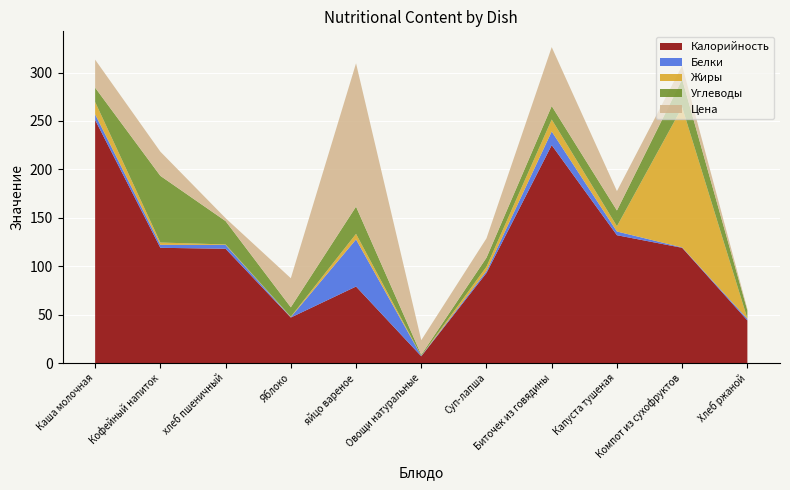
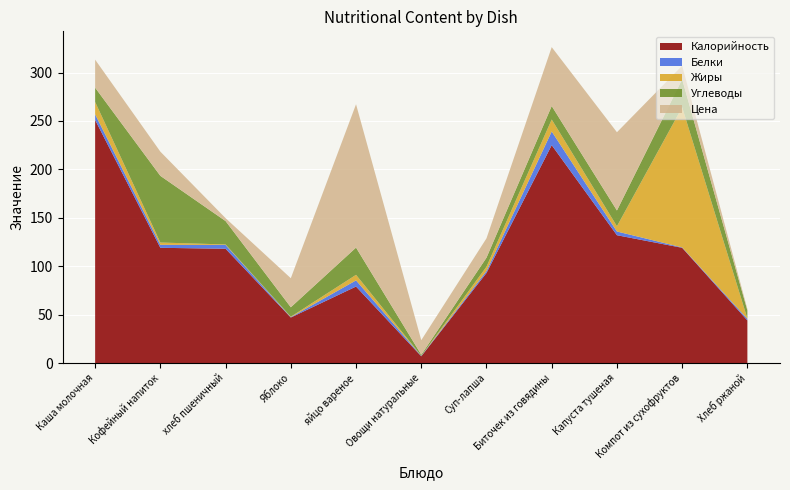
  {
    "Калорийность": {
      "Каша молочная": 250,
      "Кофейный напиток": 120,
      "хлеб пшеничный": 120,
      "яйцо вареное": 80,
      "Биточек из говядины": 230,
      "Капуста тушеная": 130
    },
    "Белки": {
      "Каша молочная": 10,
-     "яйцо вареное": 50,
+     "яйцо вареное": 10,
      "Биточек из говядины": 10,
      "Капуста тушеная": 0
    },
    "Жиры": {
      "Каша молочная": 10,
      "яйцо вареное": 10,
      "Суп-лапша": 0,
      "Биточек из говядины": 10,
      "Капуста тушеная": 10
    },
    "Углеводы": {
      "Каша молочная": 10,
      "Кофейный напиток": 70,
      "хлеб пшеничный": 20,
      "Яблоко": 10,
      "яйцо вареное": 30,
      "Суп-лапша": 10,
      "Биточек из говядины": 10,
      "Капуста тушеная": 20
    },
    "Цена": {
      "Каша молочная": 30,
      "Кофейный напиток": 30,
      "хлеб пшеничный": 0,
      "Яблоко": 30,
      "яйцо вареное": 150,
      "Овощи натуральные": 10,
      "Суп-лапша": 20,
      "Биточек из говядины": 60,
-     "Капуста тушеная": 20
+     "Капуста тушеная": 80
    }
  }
